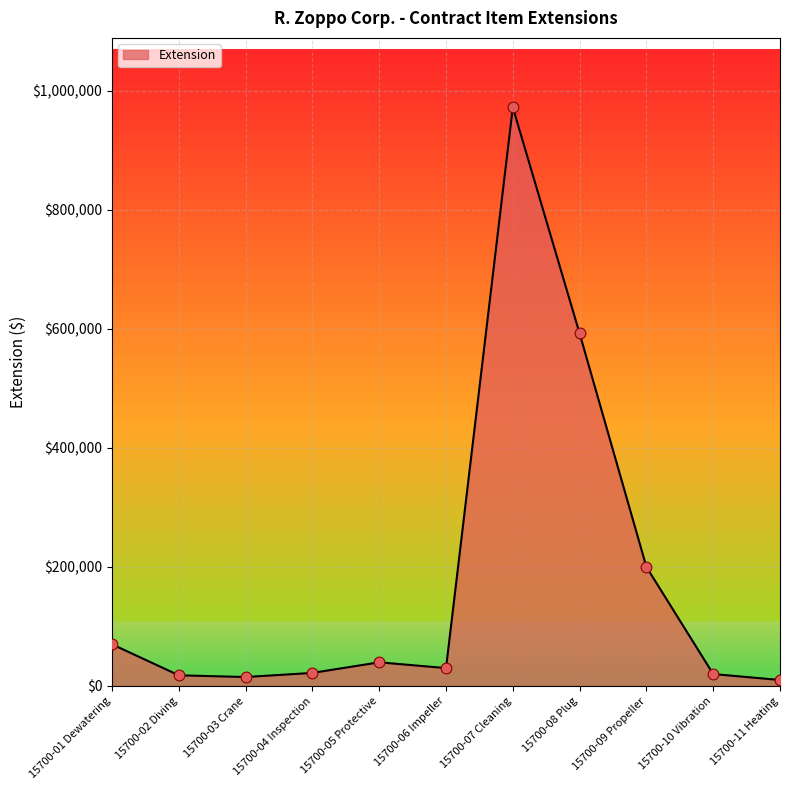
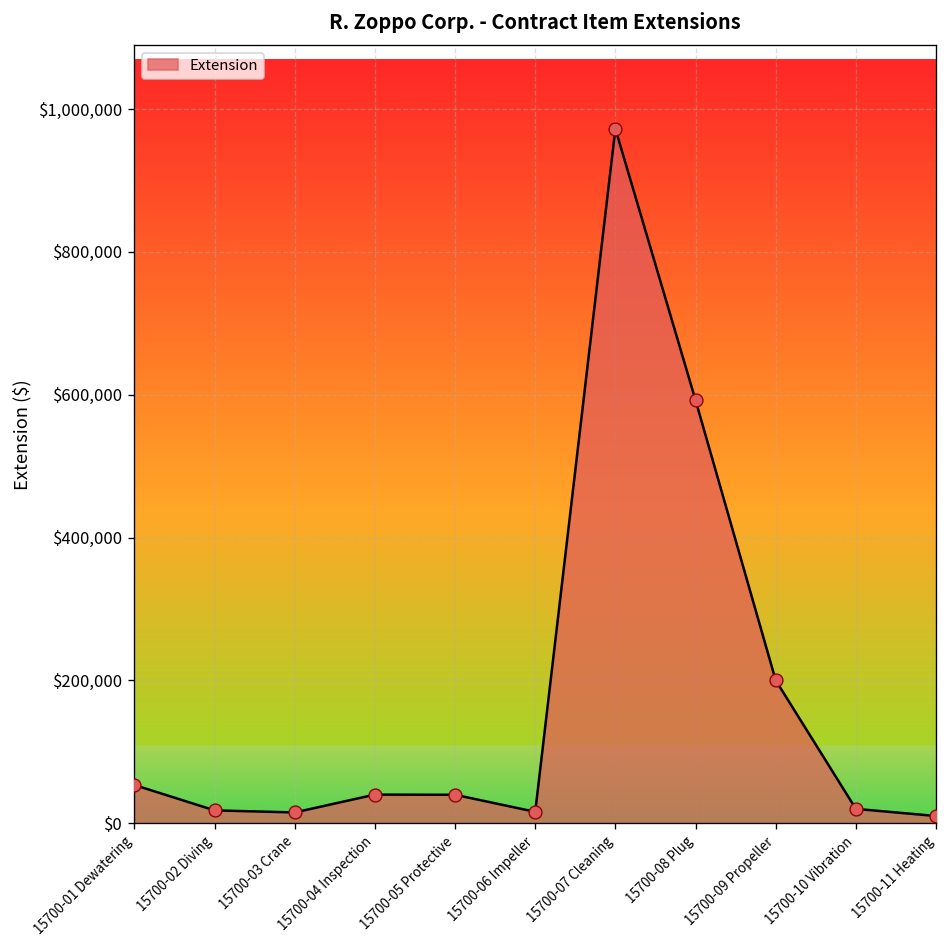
  {
-   "15700-01 Dewatering": "$70,000",
+   "15700-01 Dewatering": "$50,000",
    "15700-02 Diving": "$20,000",
    "15700-03 Crane": "$20,000",
-   "15700-04 Inspection": "$20,000",
+   "15700-04 Inspection": "$40,000",
    "15700-05 Protective": "$40,000",
-   "15700-06 Impeller": "$30,000",
+   "15700-06 Impeller": "$20,000",
    "15700-07 Cleaning": "$970,000",
    "15700-08 Plug": "$590,000",
    "15700-09 Propeller": "$200,000",
    "15700-10 Vibration": "$20,000",
    "15700-11 Heating": "$10,000"
  }
